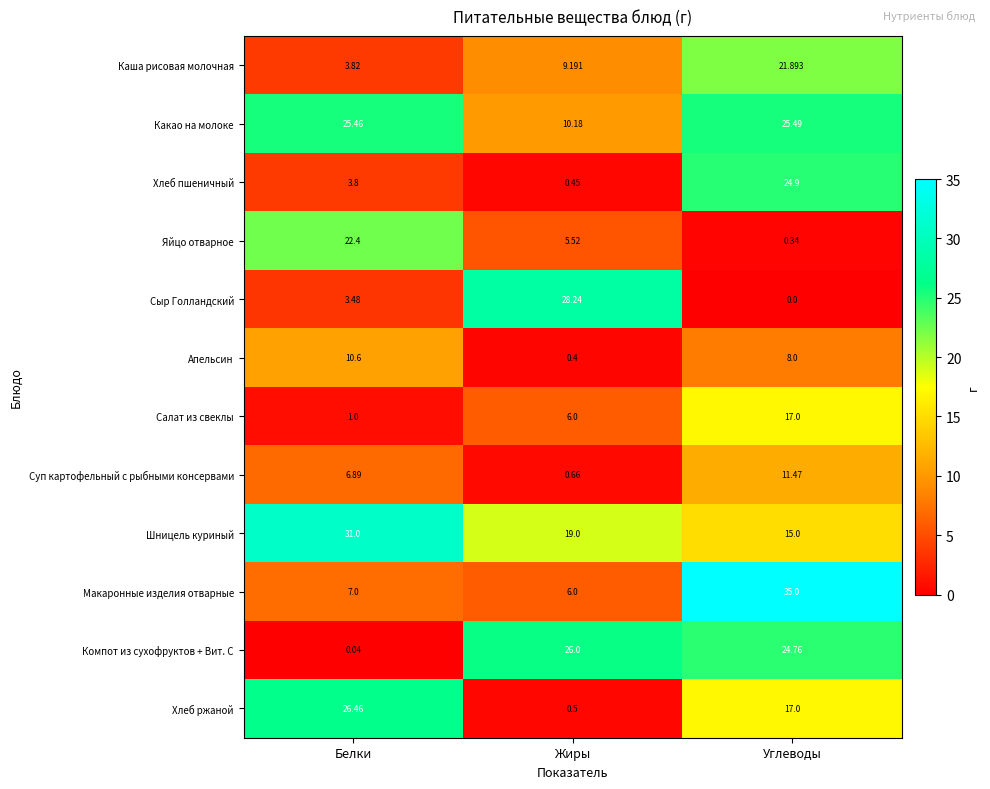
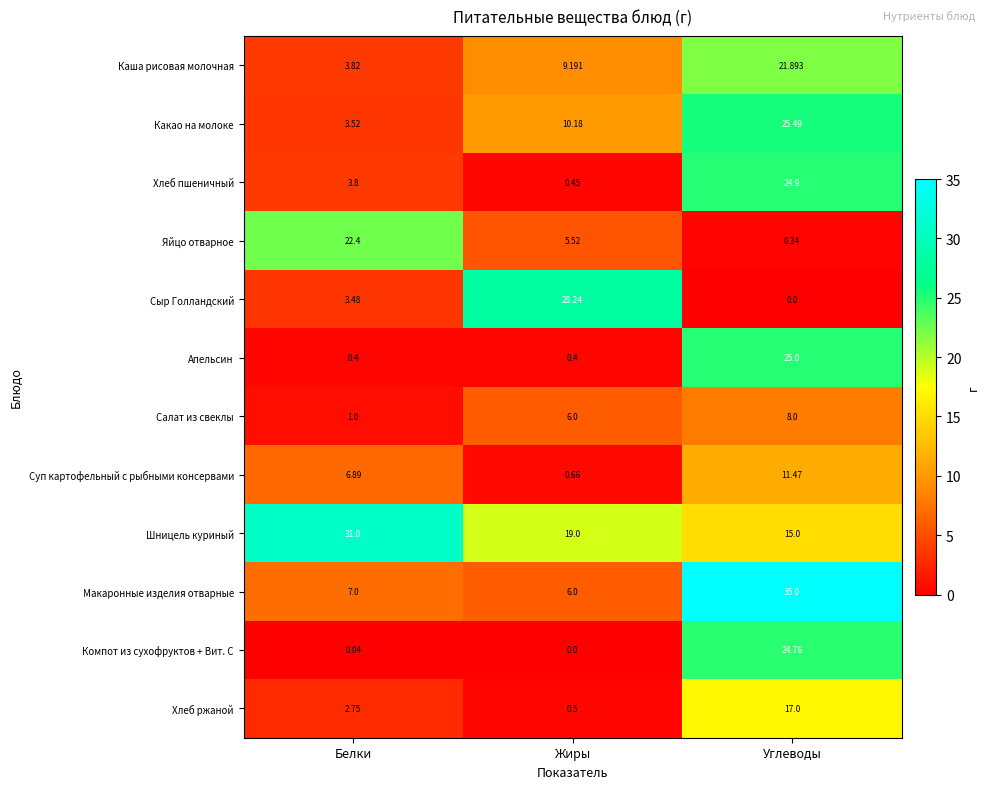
  {
    "Каша рисовая молочная": {
      "Белки": 3.82,
      "Жиры": 9.191,
      "Углеводы": 21.893
    },
    "Какао на молоке": {
-     "Белки": 25.46,
+     "Белки": 3.52,
      "Жиры": 10.18,
      "Углеводы": 25.49
    },
    "Хлеб пшеничный": {
      "Белки": 3.8,
      "Жиры": 0.45,
      "Углеводы": 24.9
    },
    "Яйцо отварное": {
      "Белки": 22.4,
      "Жиры": 5.52,
      "Углеводы": 0.34
    },
    "Сыр Голландский": {
      "Белки": 3.48,
      "Жиры": 28.24,
      "Углеводы": 0.0
    },
    "Апельсин": {
-     "Белки": 10.6,
+     "Белки": 0.4,
      "Жиры": 0.4,
-     "Углеводы": 8.0
+     "Углеводы": 25.0
    },
    "Салат из свеклы": {
      "Белки": 1.0,
      "Жиры": 6.0,
-     "Углеводы": 17.0
+     "Углеводы": 8.0
    },
    "Суп картофельный с рыбными консервами": {
      "Белки": 6.89,
      "Жиры": 0.66,
      "Углеводы": 11.47
    },
    "Шницель куриный": {
      "Белки": 31.0,
      "Жиры": 19.0,
      "Углеводы": 15.0
    },
    "Макаронные изделия отварные": {
      "Белки": 7.0,
      "Жиры": 6.0,
      "Углеводы": 35.0
    },
    "Компот из сухофруктов + Вит. С": {
      "Белки": 0.04,
-     "Жиры": 26.0,
+     "Жиры": 0.0,
      "Углеводы": 24.76
    },
    "Хлеб ржаной": {
-     "Белки": 26.46,
+     "Белки": 2.75,
      "Жиры": 0.5,
      "Углеводы": 17.0
    }
  }
